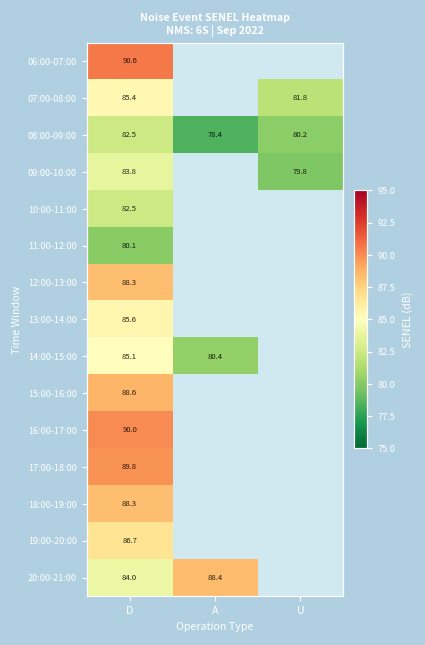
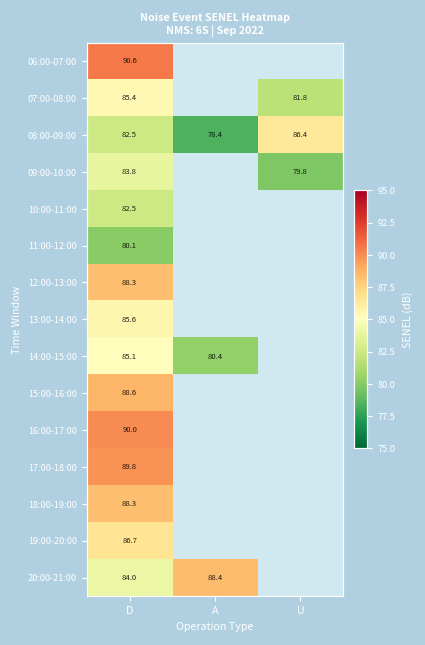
  {
    "06:00-07:00": {
      "D": 90.6
    },
    "07:00-08:00": {
      "D": 85.4,
      "U": 81.8
    },
    "08:00-09:00": {
      "D": 82.5,
      "A": 78.4,
-     "U": 80.2
+     "U": 86.4
    },
    "09:00-10:00": {
      "D": 83.8,
      "U": 79.8
    },
    "10:00-11:00": {
      "D": 82.5
    },
    "11:00-12:00": {
      "D": 80.1
    },
    "12:00-13:00": {
      "D": 88.3
    },
    "13:00-14:00": {
      "D": 85.6
    },
    "14:00-15:00": {
      "D": 85.1,
      "A": 80.4
    },
    "15:00-16:00": {
      "D": 88.6
    },
    "16:00-17:00": {
      "D": 90.0
    },
    "17:00-18:00": {
      "D": 89.8
    },
    "18:00-19:00": {
      "D": 88.3
    },
    "19:00-20:00": {
      "D": 86.7
    },
    "20:00-21:00": {
      "D": 84.0,
      "A": 88.4
    }
  }
